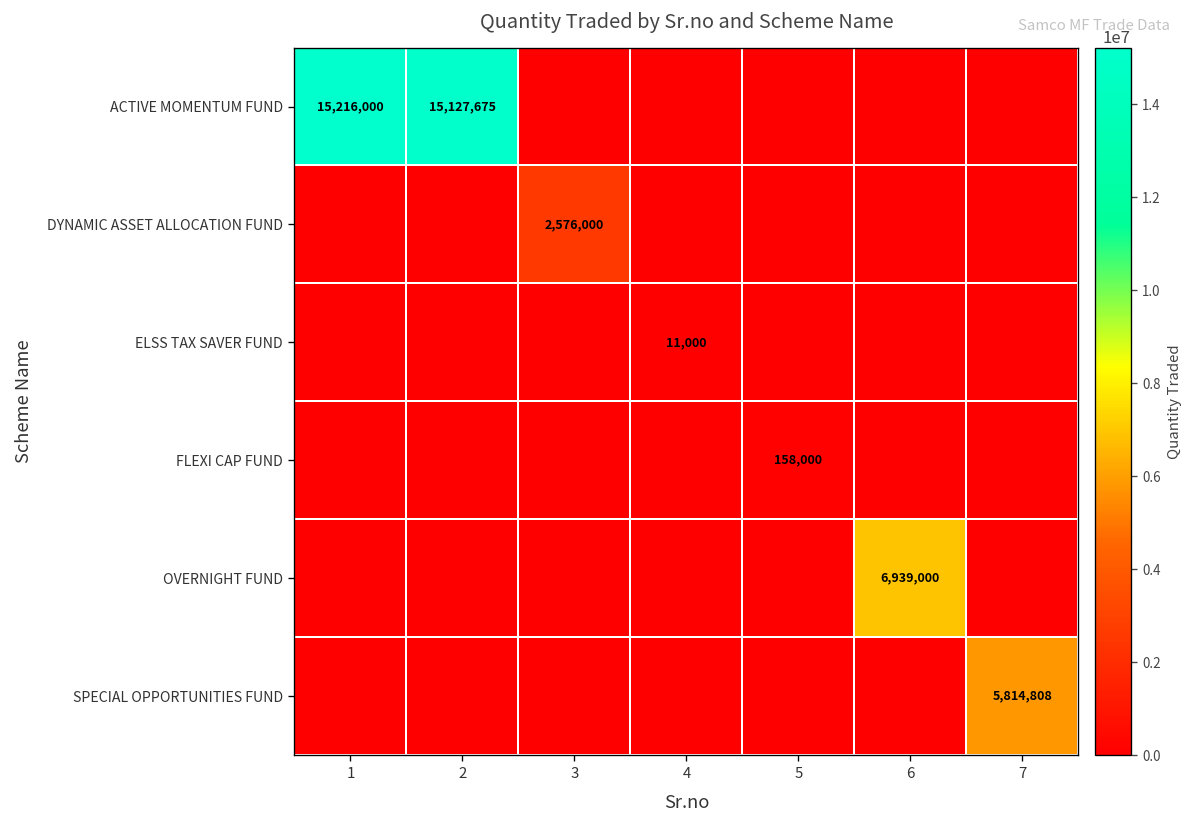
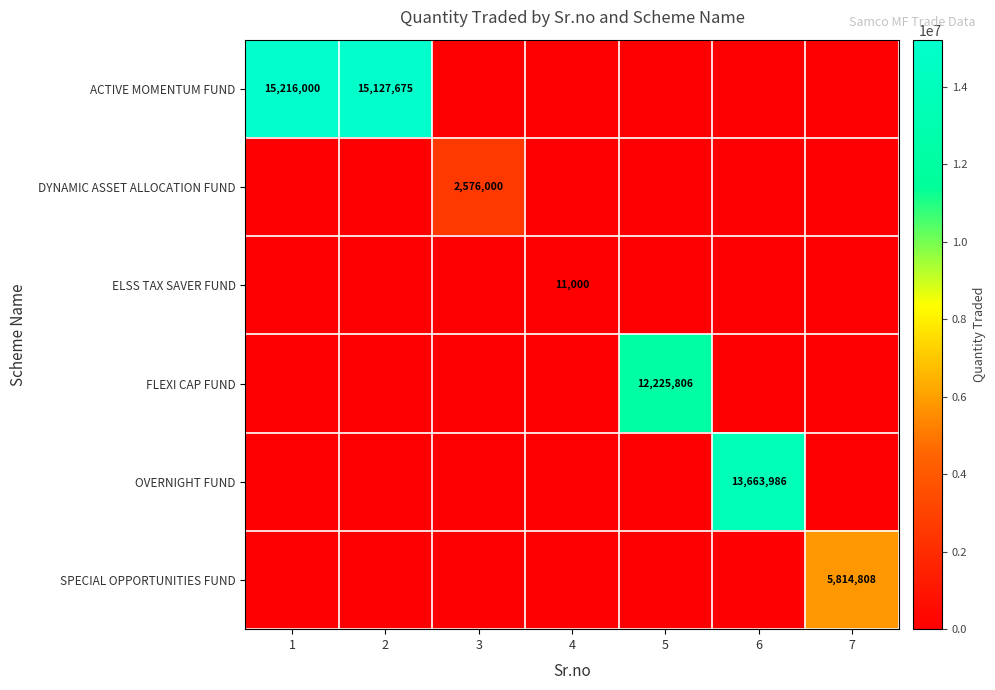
  {
    "ACTIVE MOMENTUM FUND": {
      "1": "15,216,000",
      "2": "15,127,675"
    },
    "DYNAMIC ASSET ALLOCATION FUND": {
      "3": "2,576,000"
    },
    "ELSS TAX SAVER FUND": {
      "4": "11,000"
    },
    "FLEXI CAP FUND": {
-     "5": "158,000"
+     "5": "12,225,806"
    },
    "OVERNIGHT FUND": {
-     "6": "6,939,000"
+     "6": "13,663,986"
    },
    "SPECIAL OPPORTUNITIES FUND": {
      "7": "5,814,808"
    }
  }
